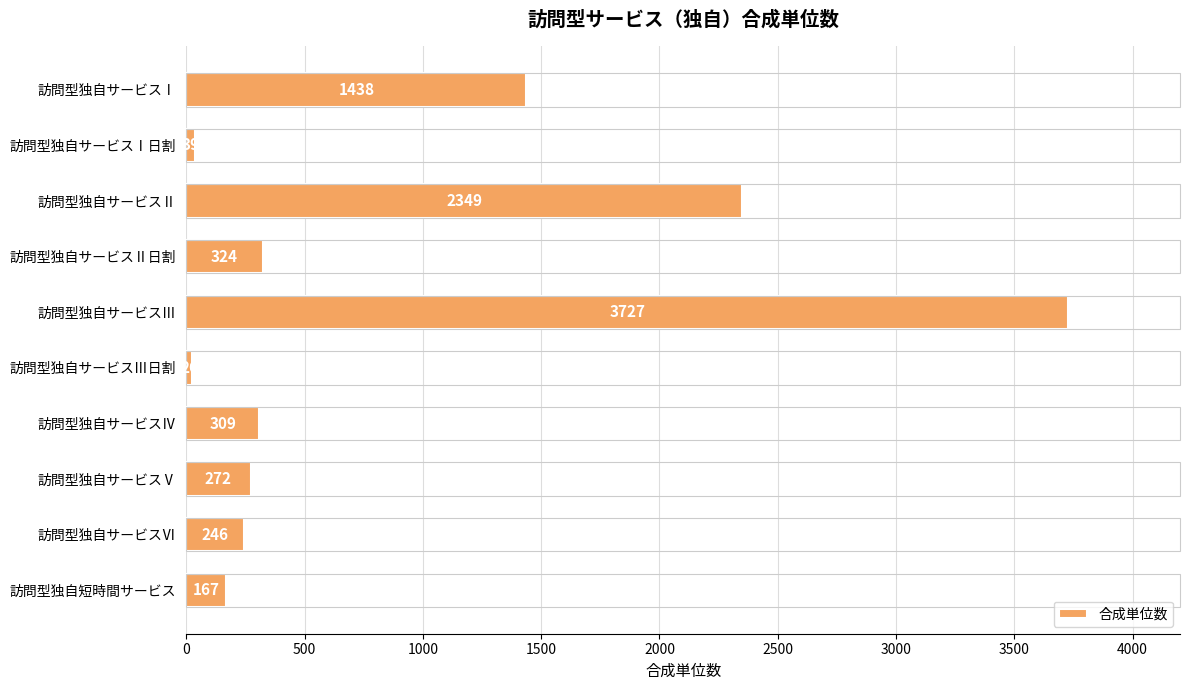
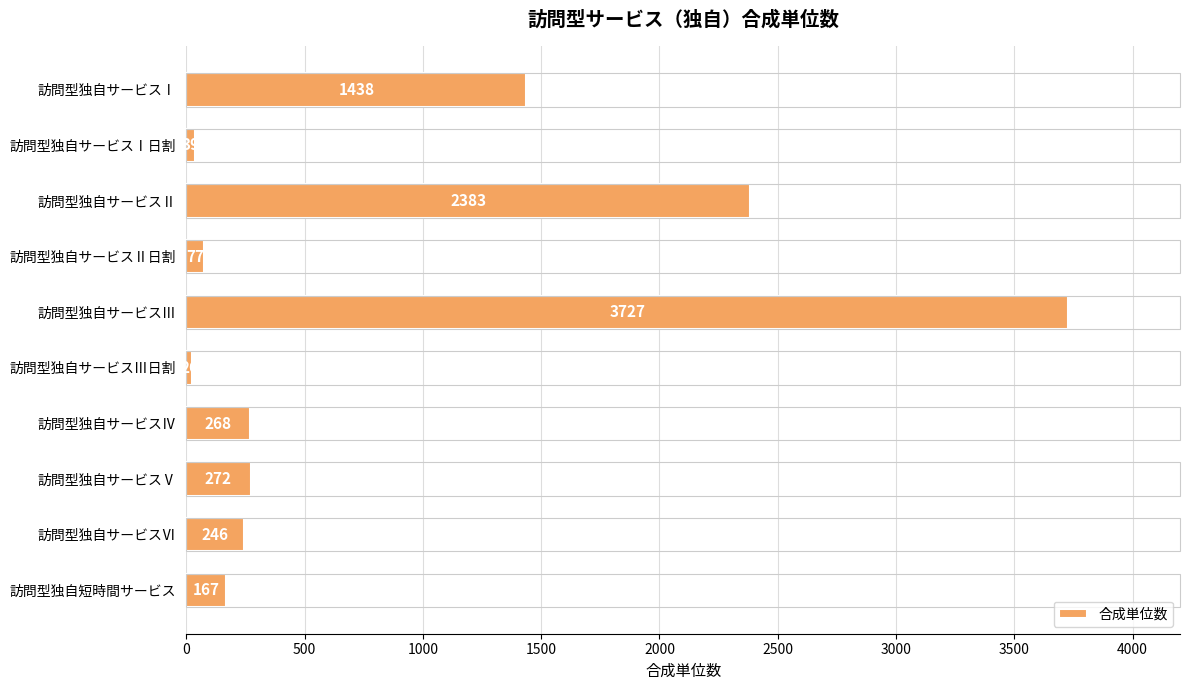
  {
    "訪問型独自サービスⅠ": 1438,
-   "訪問型独自サービスⅡ": 2349,
-   "訪問型独自サービスⅡ日割": 324,
+   "訪問型独自サービスⅡ": 2383,
+   "訪問型独自サービスⅡ日割": 77,
    "訪問型独自サービスⅢ": 3727,
-   "訪問型独自サービスⅣ": 309,
+   "訪問型独自サービスⅣ": 268,
    "訪問型独自サービスⅤ": 272,
    "訪問型独自サービスⅥ": 246,
    "訪問型独自短時間サービス": 167
  }
